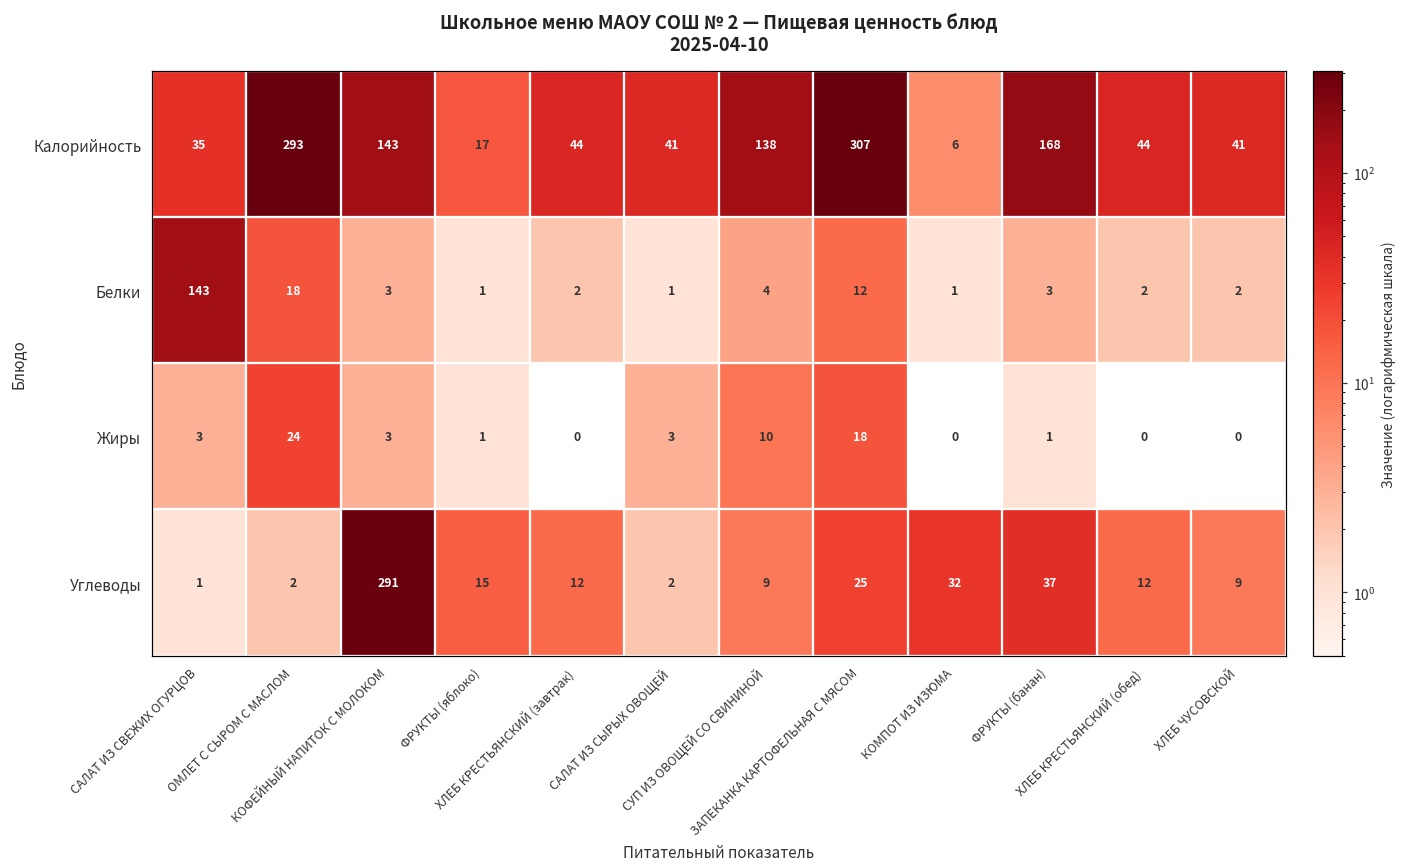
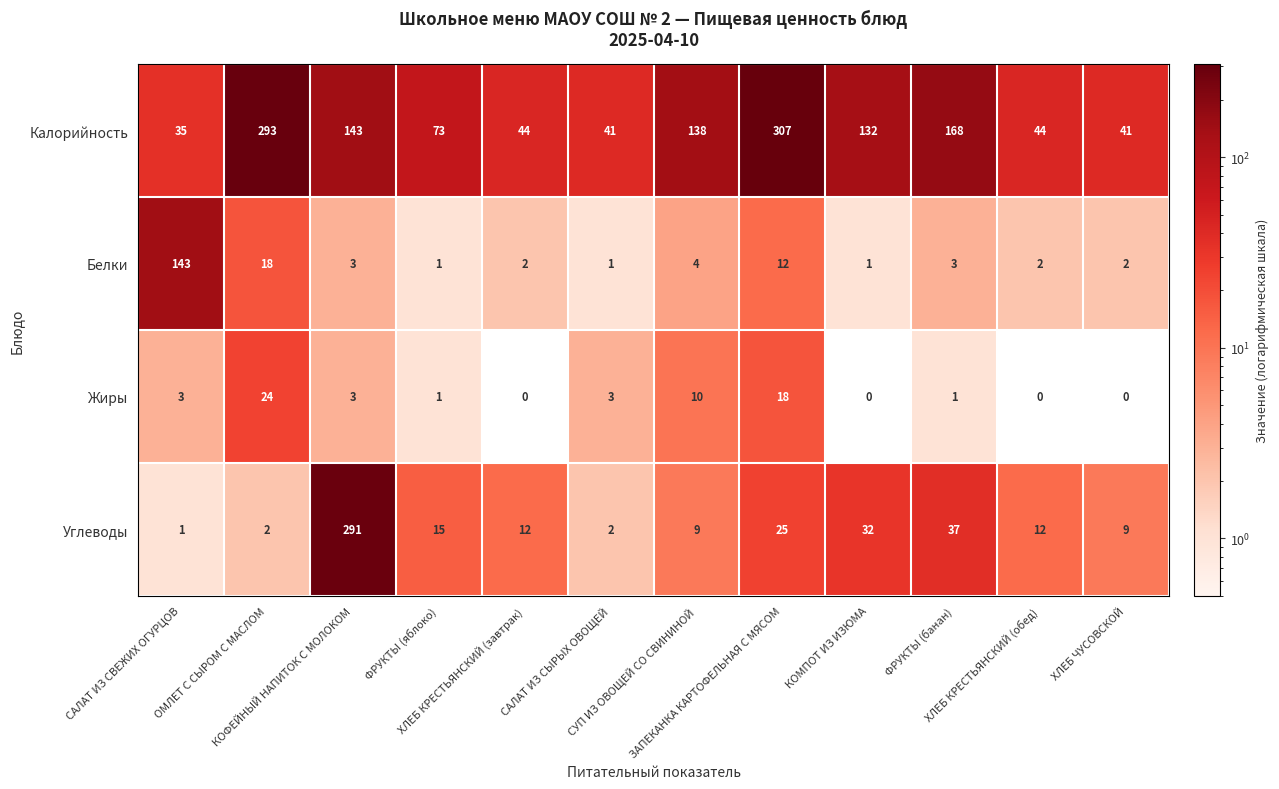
  {
    "Калорийность": {
      "САЛАТ ИЗ СВЕЖИХ ОГУРЦОВ": 35,
      "ОМЛЕТ С СЫРОМ С МАСЛОМ": 293,
      "КОФЕЙНЫЙ НАПИТОК С МОЛОКОМ": 143,
-     "ФРУКТЫ (яблоко)": 17,
+     "ФРУКТЫ (яблоко)": 73,
      "ХЛЕБ КРЕСТЬЯНСКИЙ (завтрак)": 44,
      "САЛАТ ИЗ СЫРЫХ ОВОЩЕЙ": 41,
      "СУП ИЗ ОВОЩЕЙ СО СВИНИНОЙ": 138,
      "ЗАПЕКАНКА КАРТОФЕЛЬНАЯ С МЯСОМ": 307,
-     "КОМПОТ ИЗ ИЗЮМА": 6,
+     "КОМПОТ ИЗ ИЗЮМА": 132,
      "ФРУКТЫ (банан)": 168,
      "ХЛЕБ КРЕСТЬЯНСКИЙ (обед)": 44,
      "ХЛЕБ ЧУСОВСКОЙ": 41
    },
    "Белки": {
      "САЛАТ ИЗ СВЕЖИХ ОГУРЦОВ": 143,
      "ОМЛЕТ С СЫРОМ С МАСЛОМ": 18,
      "КОФЕЙНЫЙ НАПИТОК С МОЛОКОМ": 3,
      "ФРУКТЫ (яблоко)": 1,
      "ХЛЕБ КРЕСТЬЯНСКИЙ (завтрак)": 2,
      "САЛАТ ИЗ СЫРЫХ ОВОЩЕЙ": 1,
      "СУП ИЗ ОВОЩЕЙ СО СВИНИНОЙ": 4,
      "ЗАПЕКАНКА КАРТОФЕЛЬНАЯ С МЯСОМ": 12,
      "КОМПОТ ИЗ ИЗЮМА": 1,
      "ФРУКТЫ (банан)": 3,
      "ХЛЕБ КРЕСТЬЯНСКИЙ (обед)": 2,
      "ХЛЕБ ЧУСОВСКОЙ": 2
    },
    "Жиры": {
      "САЛАТ ИЗ СВЕЖИХ ОГУРЦОВ": 3,
      "ОМЛЕТ С СЫРОМ С МАСЛОМ": 24,
      "КОФЕЙНЫЙ НАПИТОК С МОЛОКОМ": 3,
      "ФРУКТЫ (яблоко)": 1,
      "ХЛЕБ КРЕСТЬЯНСКИЙ (завтрак)": 0,
      "САЛАТ ИЗ СЫРЫХ ОВОЩЕЙ": 3,
      "СУП ИЗ ОВОЩЕЙ СО СВИНИНОЙ": 10,
      "ЗАПЕКАНКА КАРТОФЕЛЬНАЯ С МЯСОМ": 18,
      "КОМПОТ ИЗ ИЗЮМА": 0,
      "ФРУКТЫ (банан)": 1,
      "ХЛЕБ КРЕСТЬЯНСКИЙ (обед)": 0,
      "ХЛЕБ ЧУСОВСКОЙ": 0
    },
    "Углеводы": {
      "САЛАТ ИЗ СВЕЖИХ ОГУРЦОВ": 1,
      "ОМЛЕТ С СЫРОМ С МАСЛОМ": 2,
      "КОФЕЙНЫЙ НАПИТОК С МОЛОКОМ": 291,
      "ФРУКТЫ (яблоко)": 15,
      "ХЛЕБ КРЕСТЬЯНСКИЙ (завтрак)": 12,
      "САЛАТ ИЗ СЫРЫХ ОВОЩЕЙ": 2,
      "СУП ИЗ ОВОЩЕЙ СО СВИНИНОЙ": 9,
      "ЗАПЕКАНКА КАРТОФЕЛЬНАЯ С МЯСОМ": 25,
      "КОМПОТ ИЗ ИЗЮМА": 32,
      "ФРУКТЫ (банан)": 37,
      "ХЛЕБ КРЕСТЬЯНСКИЙ (обед)": 12,
      "ХЛЕБ ЧУСОВСКОЙ": 9
    }
  }
